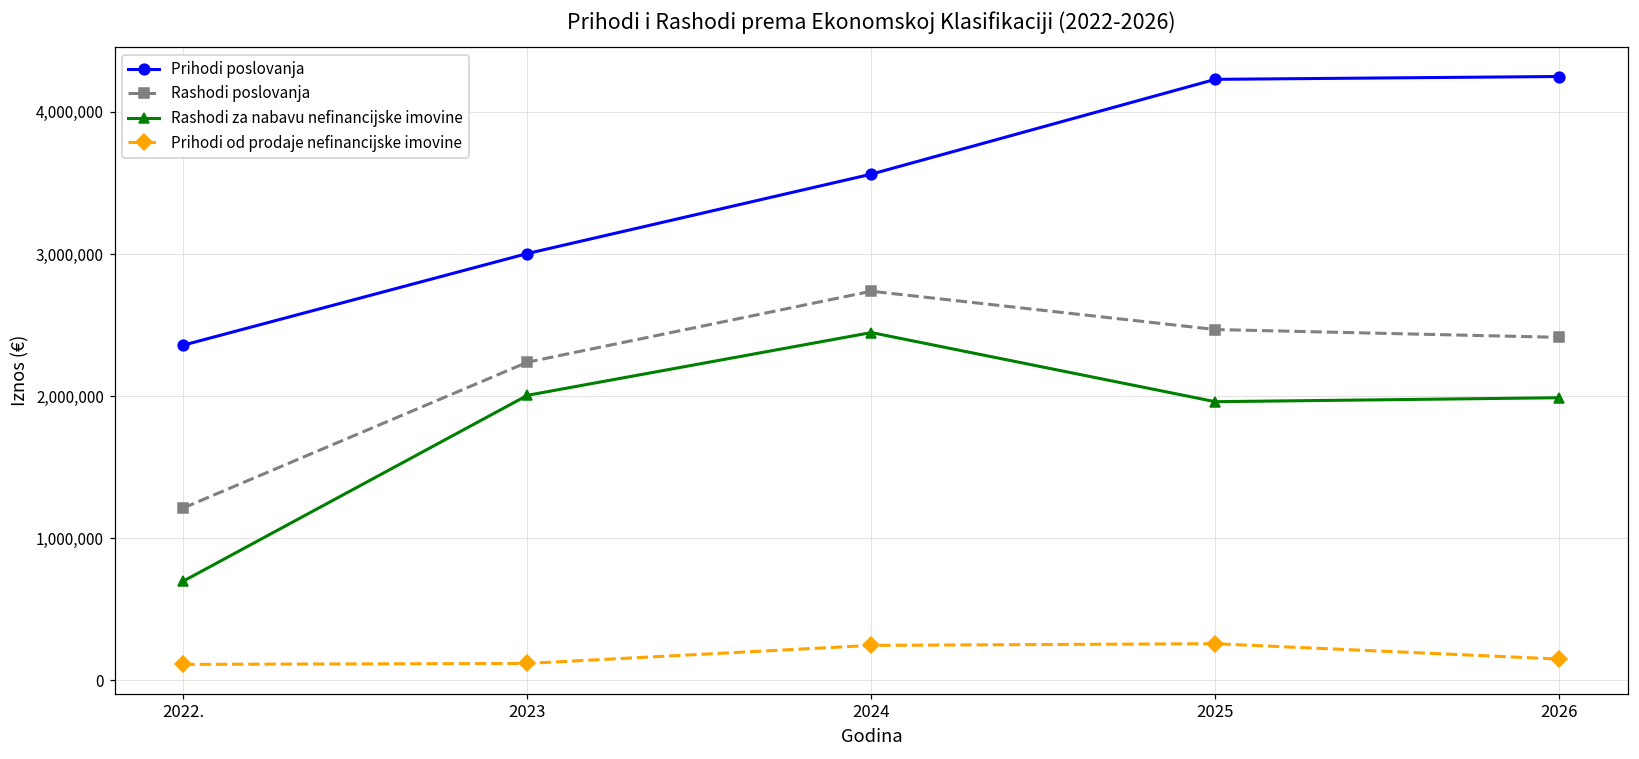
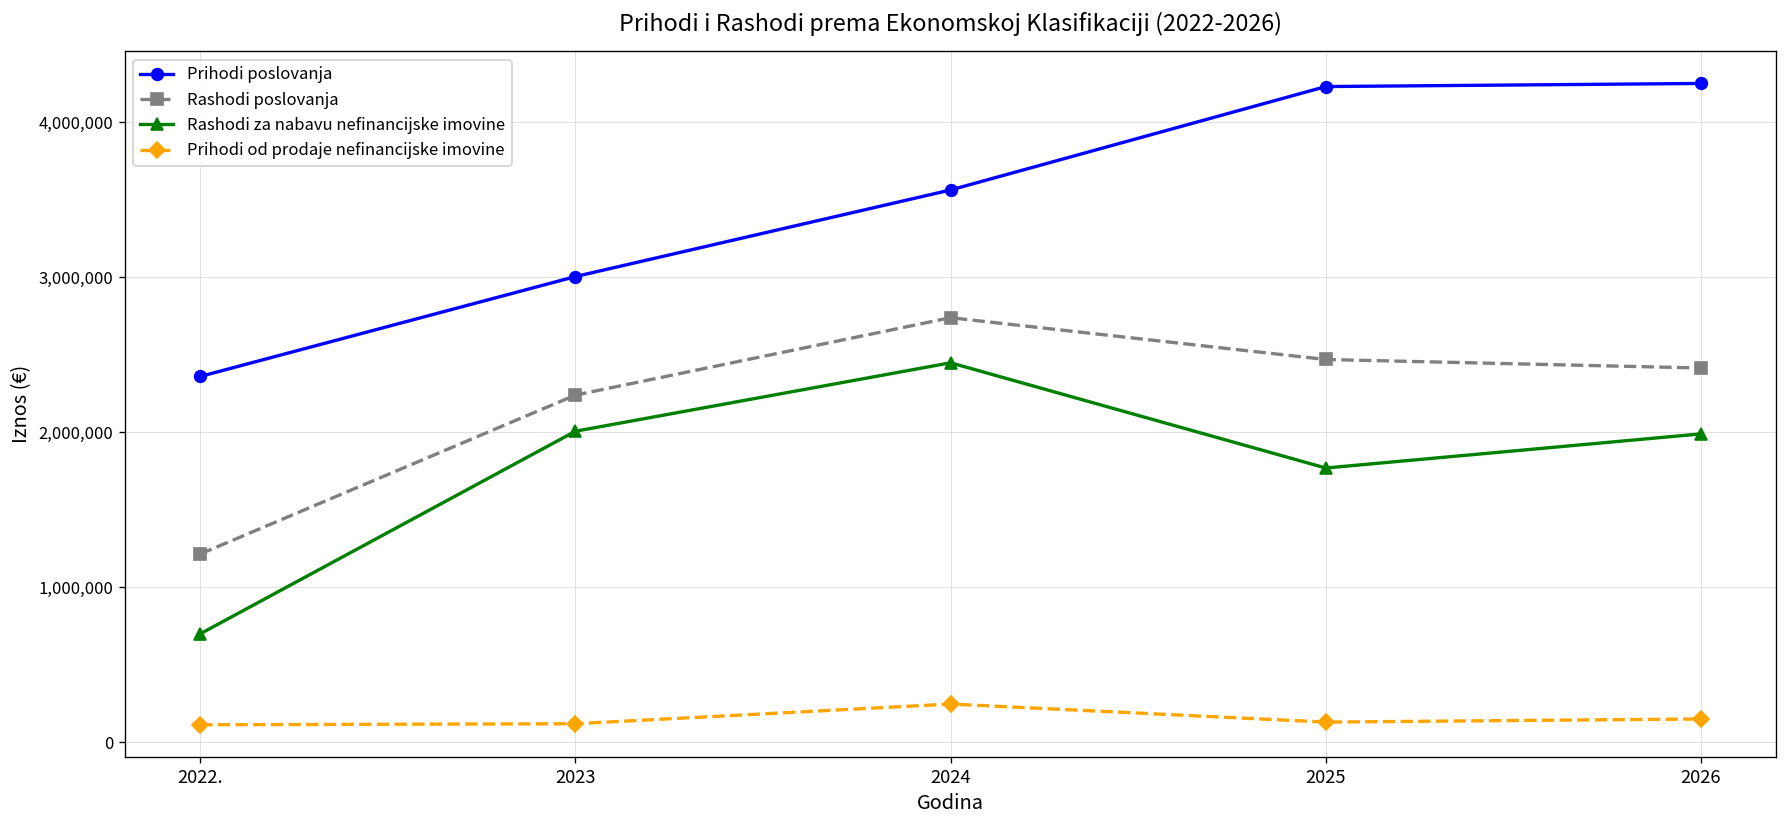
  {
    "Prihodi poslovanja": {
      "2022.": "2,360,000",
      "2023": "3,000,000",
      "2024": "3,560,000",
      "2025": "4,230,000",
      "2026": "4,250,000"
    },
    "Rashodi poslovanja": {
      "2022.": "1,210,000",
      "2023": "2,240,000",
      "2024": "2,740,000",
      "2025": "2,470,000",
      "2026": "2,410,000"
    },
    "Rashodi za nabavu nefinancijske imovine": {
      "2022.": "700,000",
      "2023": "2,010,000",
      "2024": "2,450,000",
-     "2025": "1,960,000",
+     "2025": "1,770,000",
      "2026": "1,990,000"
    },
    "Prihodi od prodaje nefinancijske imovine": {
      "2022.": "110,000",
      "2023": "120,000",
      "2024": "250,000",
-     "2025": "260,000",
+     "2025": "130,000",
      "2026": "150,000"
    }
  }
